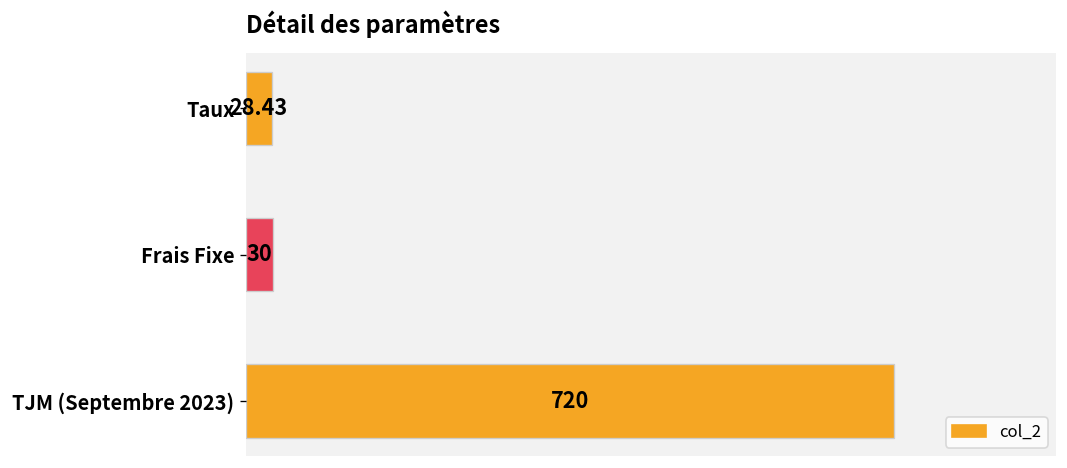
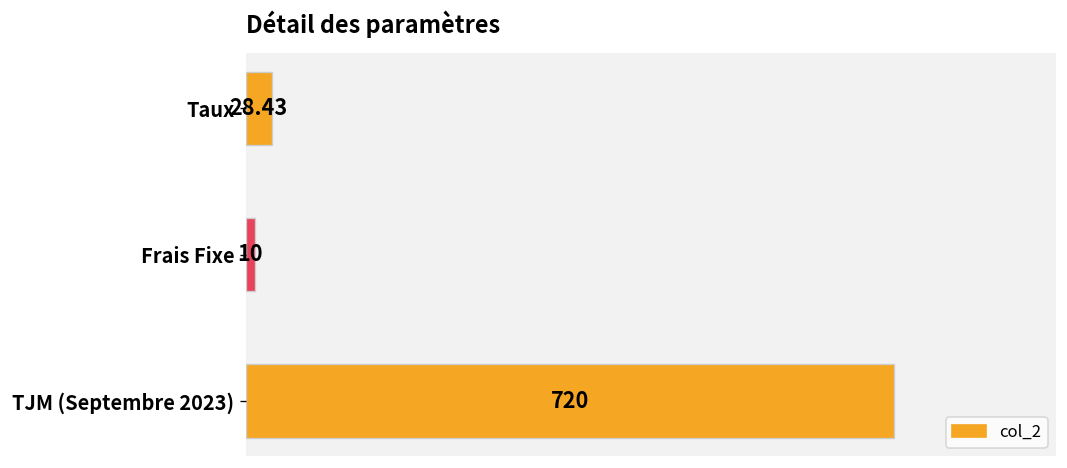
  {
    "Taux": 28.43,
-   "Frais Fixe": 30,
+   "Frais Fixe": 10,
    "TJM (Septembre 2023)": 720
  }
